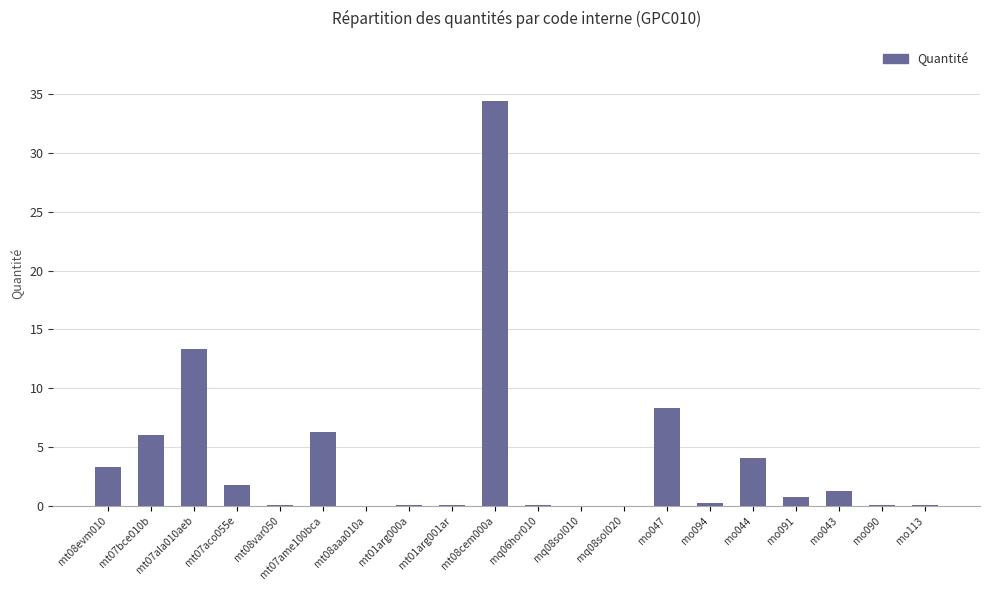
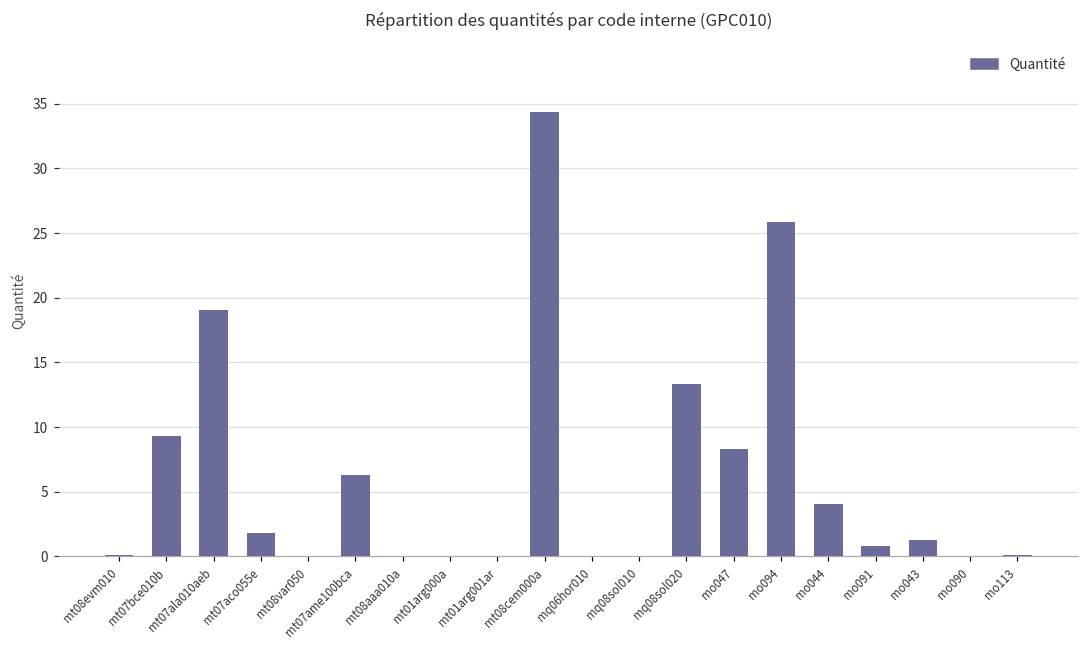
  {
-   "mt08evm010": 3.3,
-   "mt07bce010b": 6.0,
-   "mt07ala010aeb": 13.4,
+   "mt08evm010": 0.1,
+   "mt07bce010b": 9.3,
+   "mt07ala010aeb": 19.1,
    "mt07aco055e": 1.8,
    "mt07ame100bca": 6.3,
    "mt08cem000a": 34.4,
-   "mq08sol020": 0.0,
+   "mq08sol020": 13.3,
    "mo047": 8.3,
-   "mo094": 0.2,
+   "mo094": 25.9,
    "mo044": 4.0,
    "mo091": 0.8,
    "mo043": 1.2
  }
